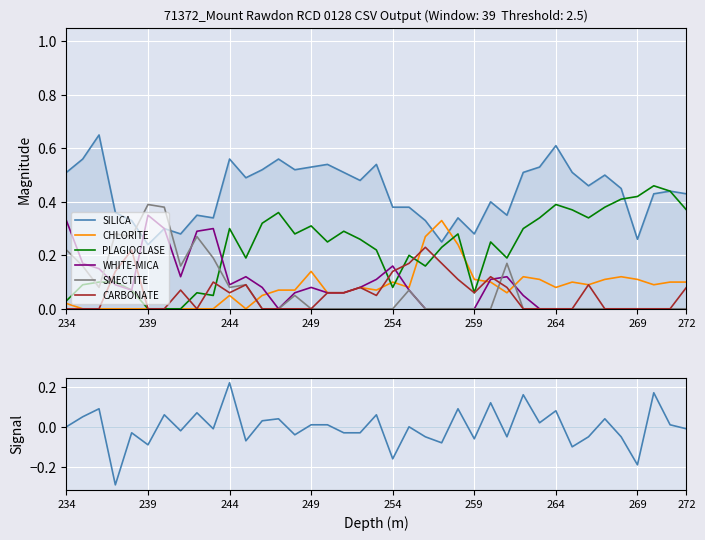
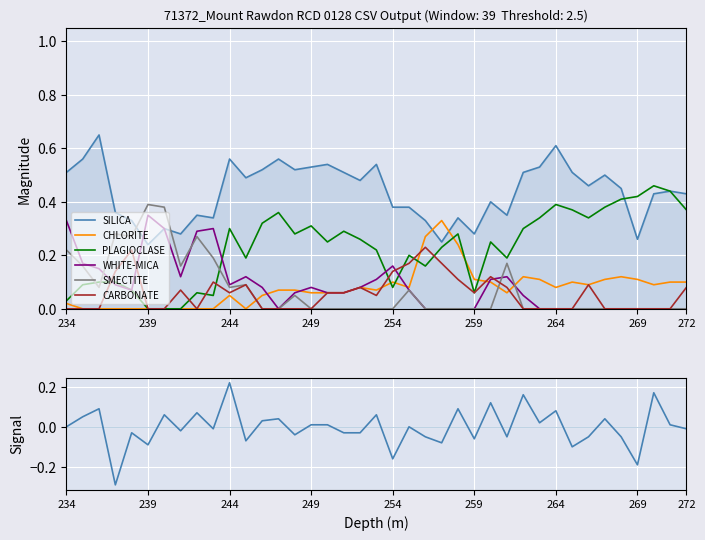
  {
    "71372_Mount Rawdon RCD 0128 CSV Output (Window: 39 Threshold: 2.5)": {
      "SILICA": {
        "234": 0.51,
        "244": 0.56,
        "249": 0.53,
        "254": 0.38,
        "259": 0.28,
        "264": 0.61,
        "269": 0.26,
        "272": 0.43
      },
      "CHLORITE": {
        "234": 0.02,
        "244": 0.05,
-       "249": 0.14,
+       "249": 0.06,
        "254": 0.10,
        "259": 0.11,
        "264": 0.08,
        "269": 0.11,
        "272": 0.10
      },
      "PLAGIOCLASE": {
        "234": 0.03,
        "244": 0.30,
        "249": 0.31,
        "254": 0.08,
        "264": 0.39,
        "269": 0.42,
        "272": 0.37
      },
      "WHITE-MICA": {
        "234": 0.33,
        "244": 0.09,
        "249": 0.08,
        "254": 0.16
      },
      "SMECTITE": {
        "234": 0.22,
        "239": 0.39,
        "244": 0.08,
        "254": 0.00
      },
      "CARBONATE": {
        "234": 0.00,
        "244": 0.06,
        "254": 0.14,
        "272": 0.08
      }
    }
  }
